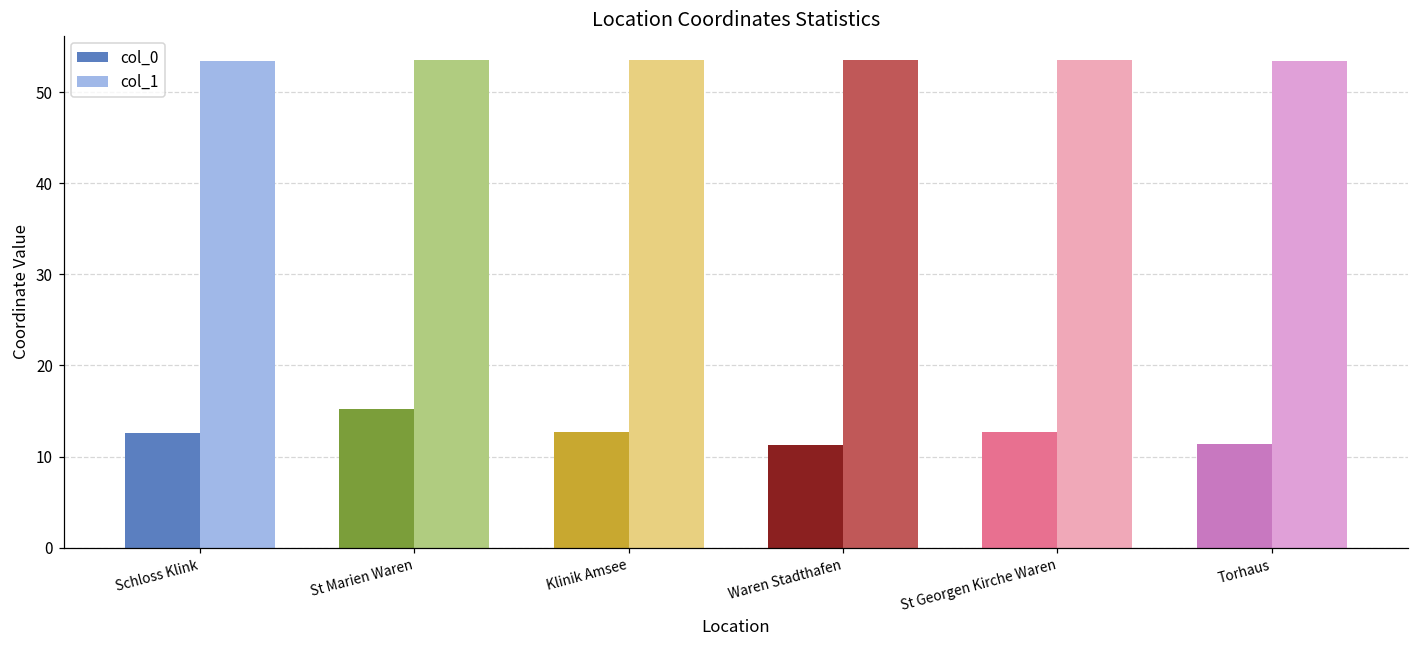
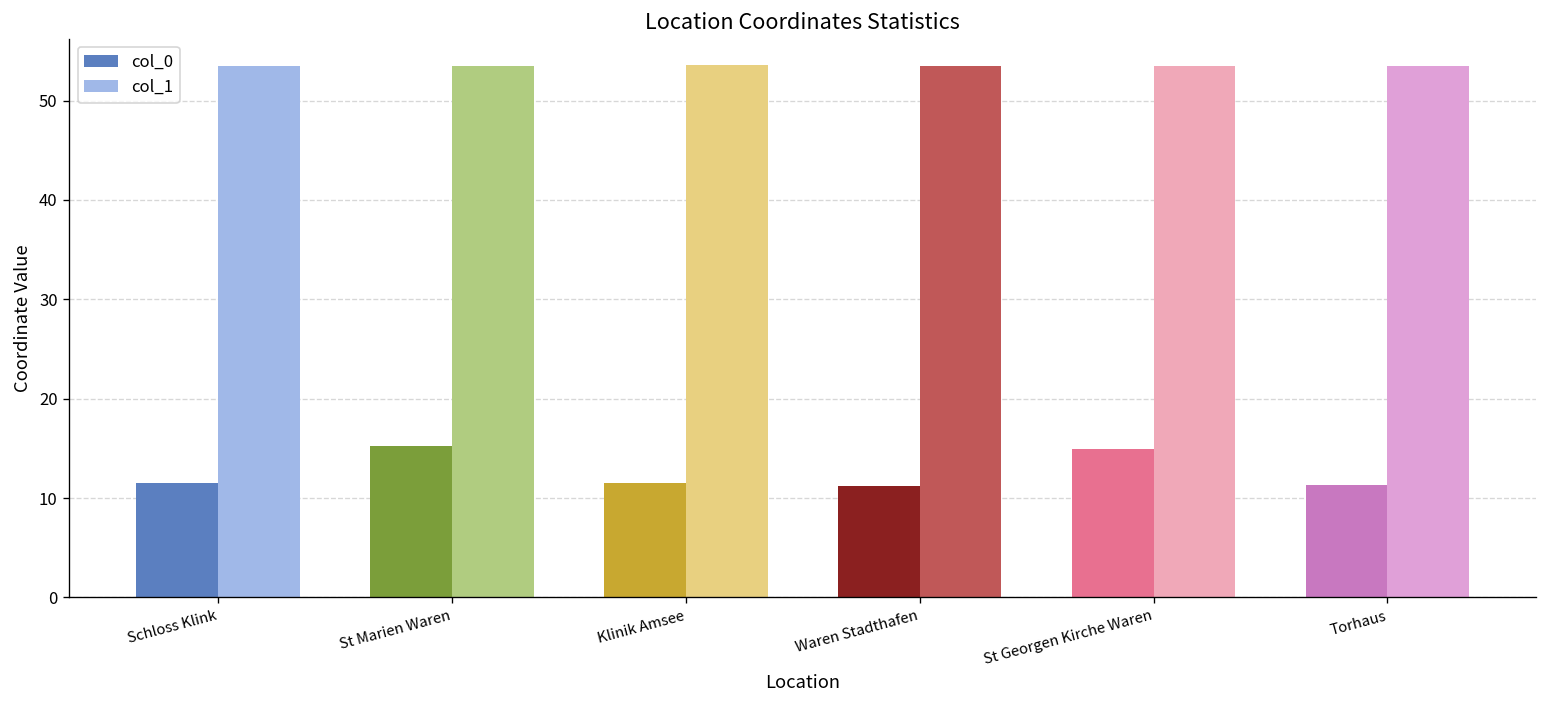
  {
    "col_0": {
-     "Schloss Klink": 13,
+     "Schloss Klink": 12,
      "St Marien Waren": 15,
-     "Klinik Amsee": 13,
+     "Klinik Amsee": 12,
      "Waren Stadthafen": 11,
-     "St Georgen Kirche Waren": 13,
+     "St Georgen Kirche Waren": 15,
      "Torhaus": 11
    },
    "col_1": {
      "Schloss Klink": 53,
      "St Marien Waren": 54,
      "Klinik Amsee": 54,
      "Waren Stadthafen": 54,
      "St Georgen Kirche Waren": 54,
      "Torhaus": 53
    }
  }
